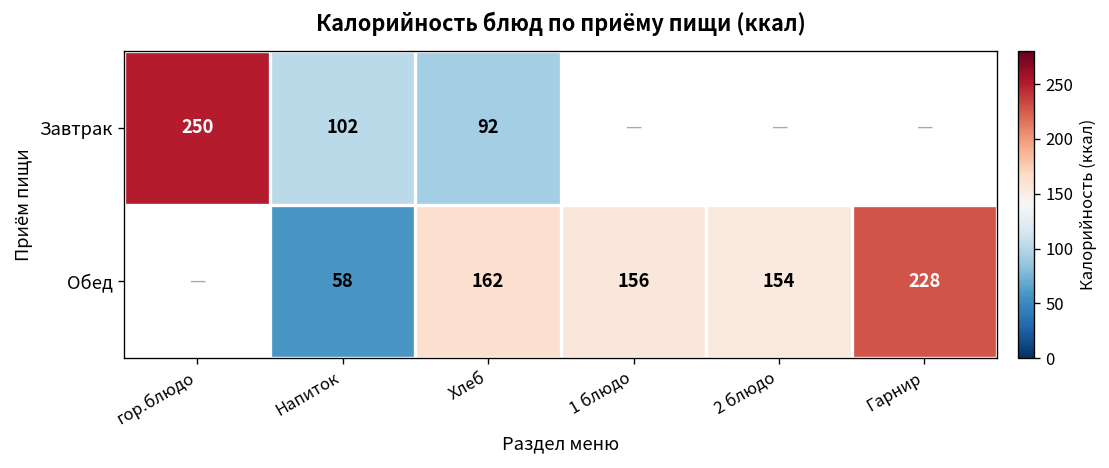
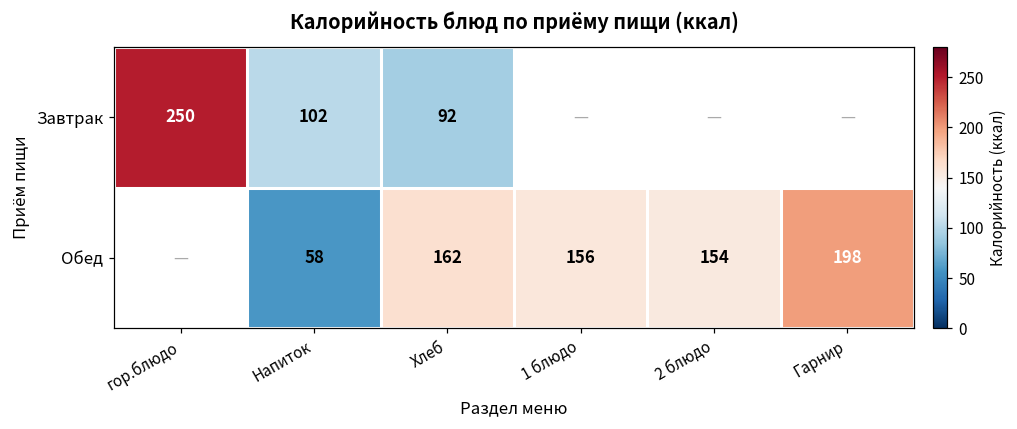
  {
    "Завтрак": {
      "гор.блюдо": 250,
      "Напиток": 102,
      "Хлеб": 92
    },
    "Обед": {
      "Напиток": 58,
      "Хлеб": 162,
      "1 блюдо": 156,
      "2 блюдо": 154,
-     "Гарнир": 228
+     "Гарнир": 198
    }
  }
